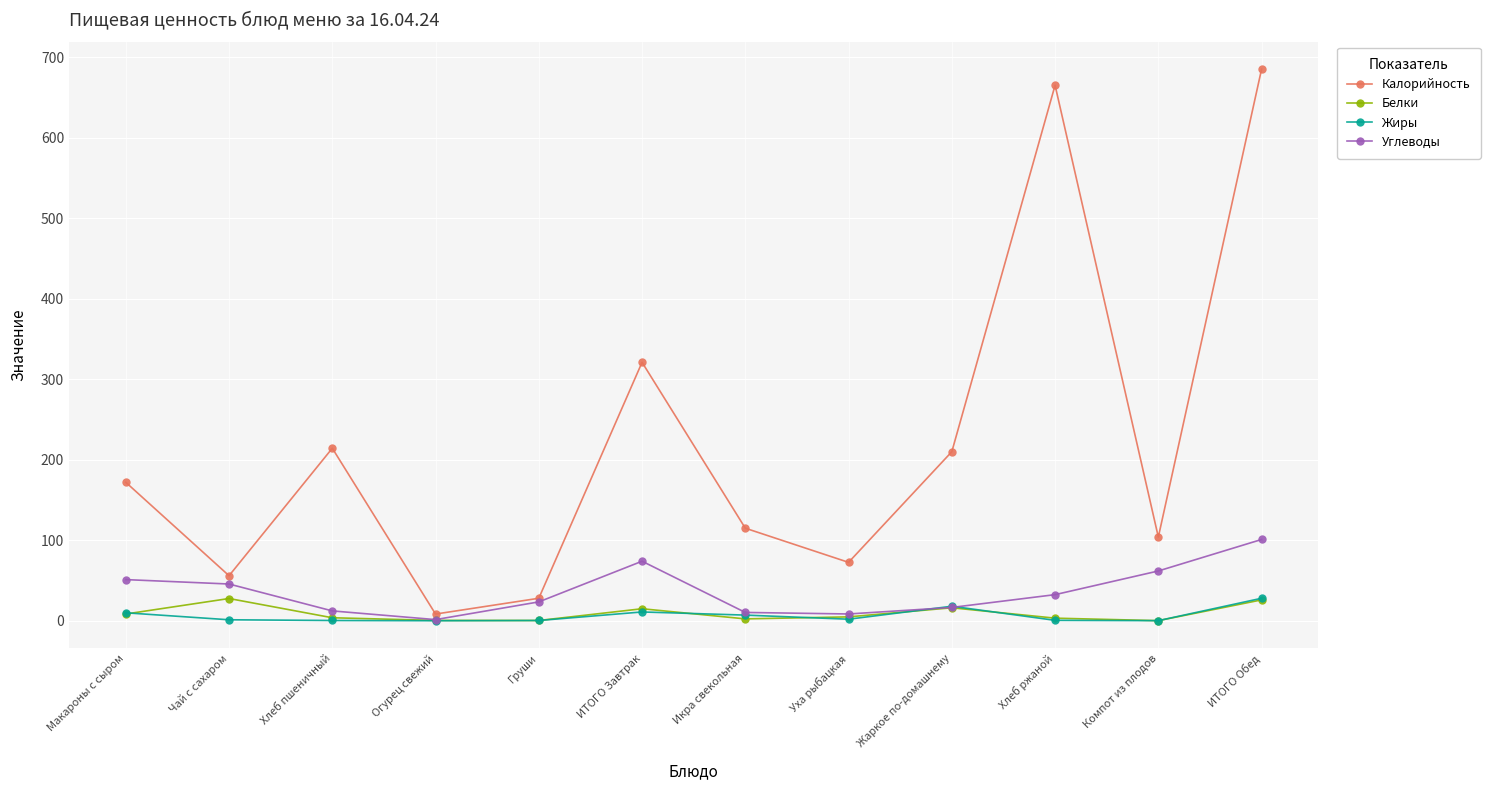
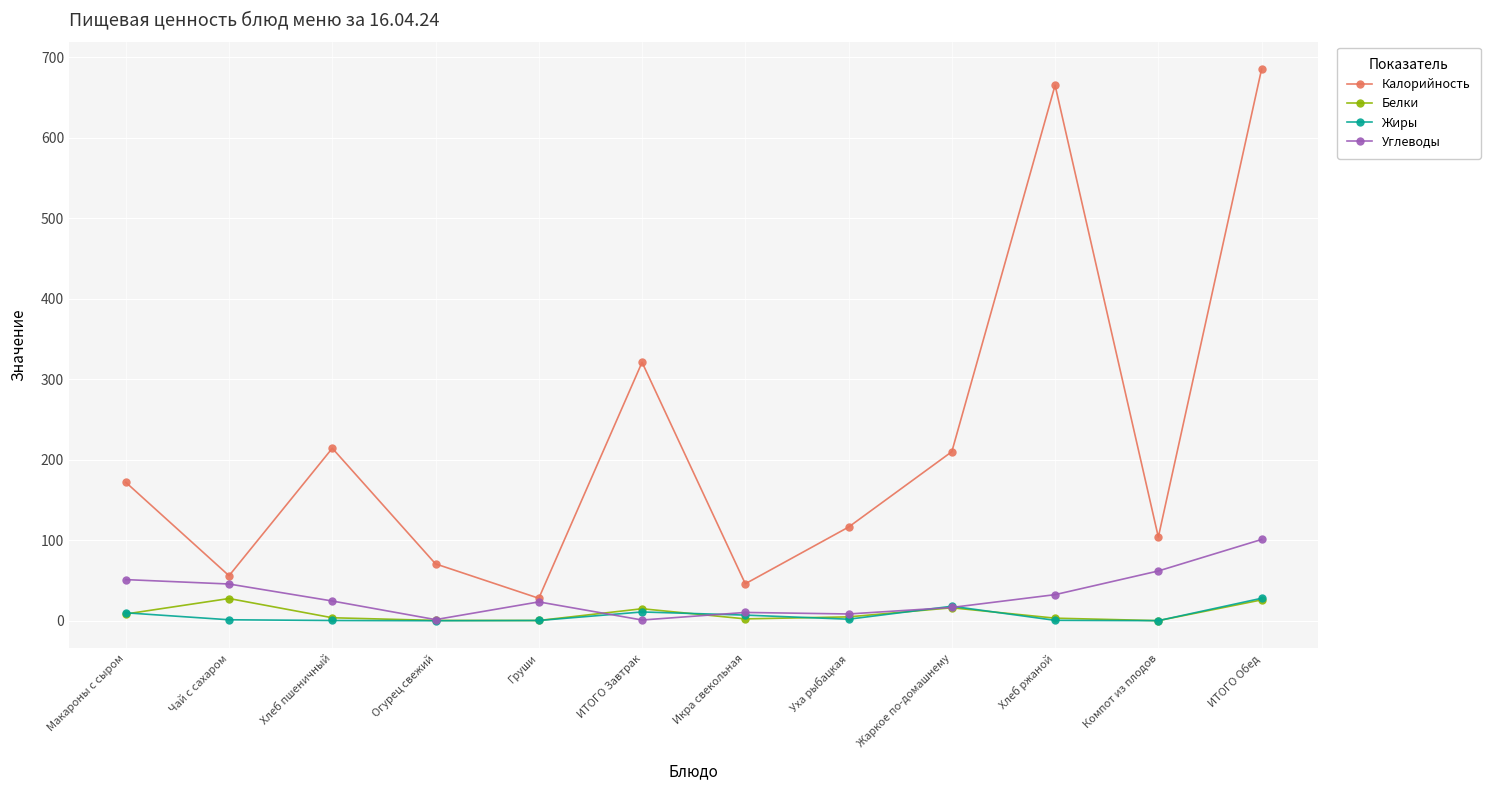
  {
    "Калорийность": {
      "Макароны с сыром": 170,
      "Чай с сахаром": 60,
      "Хлеб пшеничный": 210,
-     "Огурец свежий": 10,
+     "Огурец свежий": 70,
      "Груши": 30,
      "ИТОГО Завтрак": 320,
-     "Икра свекольная": 120,
-     "Уха рыбацкая": 70,
+     "Икра свекольная": 50,
+     "Уха рыбацкая": 120,
      "Жаркое по-домашнему": 210,
      "Хлеб ржаной": 670,
      "Компот из плодов": 100,
      "ИТОГО Обед": 690
    },
    "Белки": {
      "Чай с сахаром": 30,
      "Хлеб пшеничный": 0,
      "ИТОГО Завтрак": 20,
      "Икра свекольная": 0
    },
    "Жиры": {
      "Чай с сахаром": 0,
      "Хлеб пшеничный": 0,
      "ИТОГО Завтрак": 10,
      "Икра свекольная": 10
    },
    "Углеводы": {
      "Макароны с сыром": 50,
      "Чай с сахаром": 50,
-     "Хлеб пшеничный": 10,
+     "Хлеб пшеничный": 20,
      "Груши": 20,
-     "ИТОГО Завтрак": 70,
+     "ИТОГО Завтрак": 0,
      "Икра свекольная": 10,
      "Уха рыбацкая": 10,
      "Хлеб ржаной": 30,
      "Компот из плодов": 60,
      "ИТОГО Обед": 100
    }
  }
